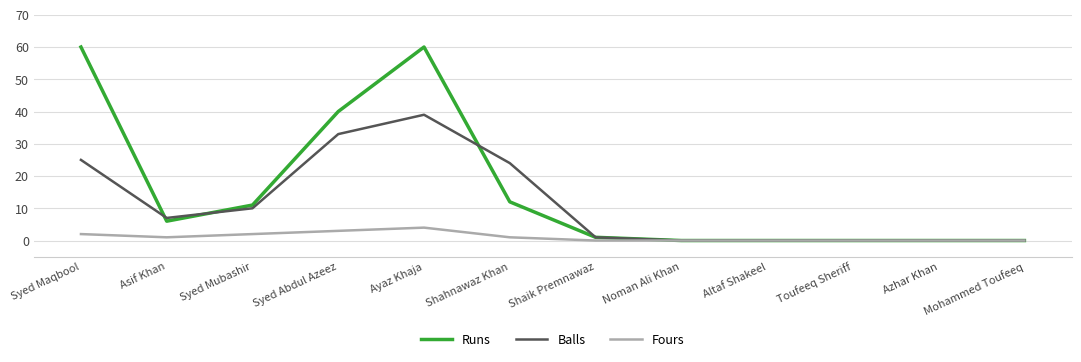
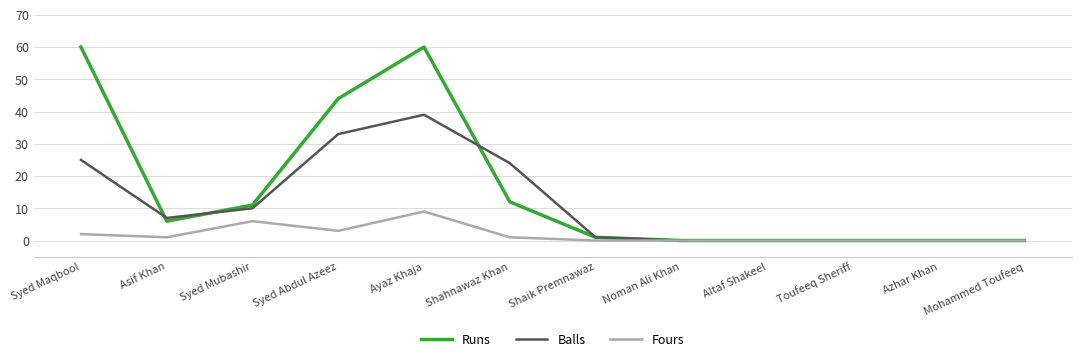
  {
    "Runs": {
      "Syed Maqbool": 60,
      "Asif Khan": 6,
      "Syed Mubashir": 11,
-     "Syed Abdul Azeez": 40,
+     "Syed Abdul Azeez": 44,
      "Ayaz Khaja": 60,
      "Shahnawaz Khan": 12
    },
    "Balls": {
      "Syed Maqbool": 25,
      "Asif Khan": 7,
      "Syed Mubashir": 10,
      "Syed Abdul Azeez": 33,
      "Ayaz Khaja": 39,
      "Shahnawaz Khan": 24
    },
    "Fours": {
      "Syed Maqbool": 2,
      "Asif Khan": 1,
-     "Syed Mubashir": 2,
+     "Syed Mubashir": 6,
      "Syed Abdul Azeez": 3,
-     "Ayaz Khaja": 4,
+     "Ayaz Khaja": 9,
      "Shahnawaz Khan": 1,
      "Shaik Premnawaz": 0
    }
  }
